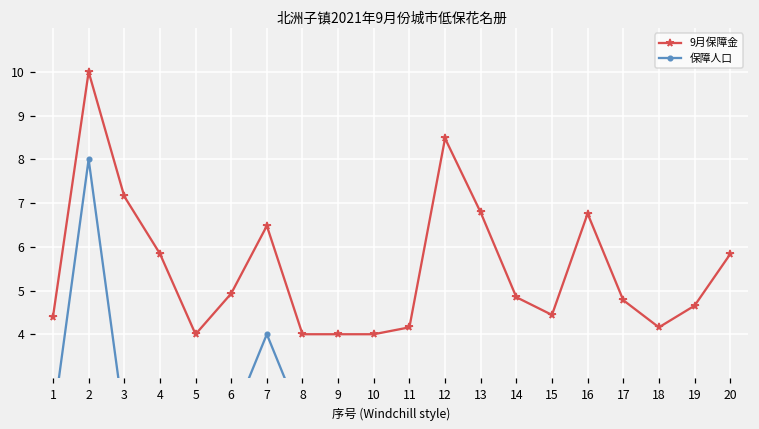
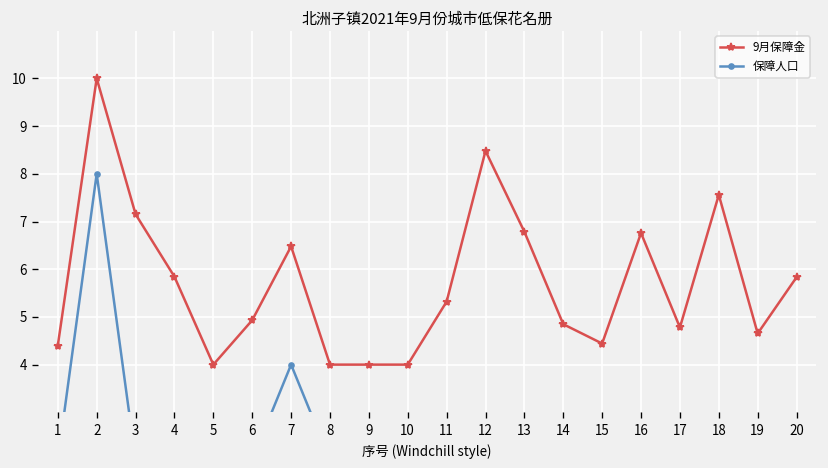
  {
    "9月保障金": {
      "1": 4.4,
      "2": 10.0,
      "3": 7.2,
      "4": 5.8,
      "5": 4.0,
      "6": 4.9,
      "7": 6.5,
      "8": 4.0,
      "9": 4.0,
      "10": 4.0,
-     "11": 4.2,
+     "11": 5.3,
      "12": 8.5,
      "13": 6.8,
      "14": 4.8,
      "15": 4.4,
      "16": 6.8,
      "17": 4.8,
-     "18": 4.2,
+     "18": 7.6,
      "19": 4.7,
      "20": 5.8
    },
    "保障人口": {
      "2": 8.0,
      "7": 4.0
    }
  }
